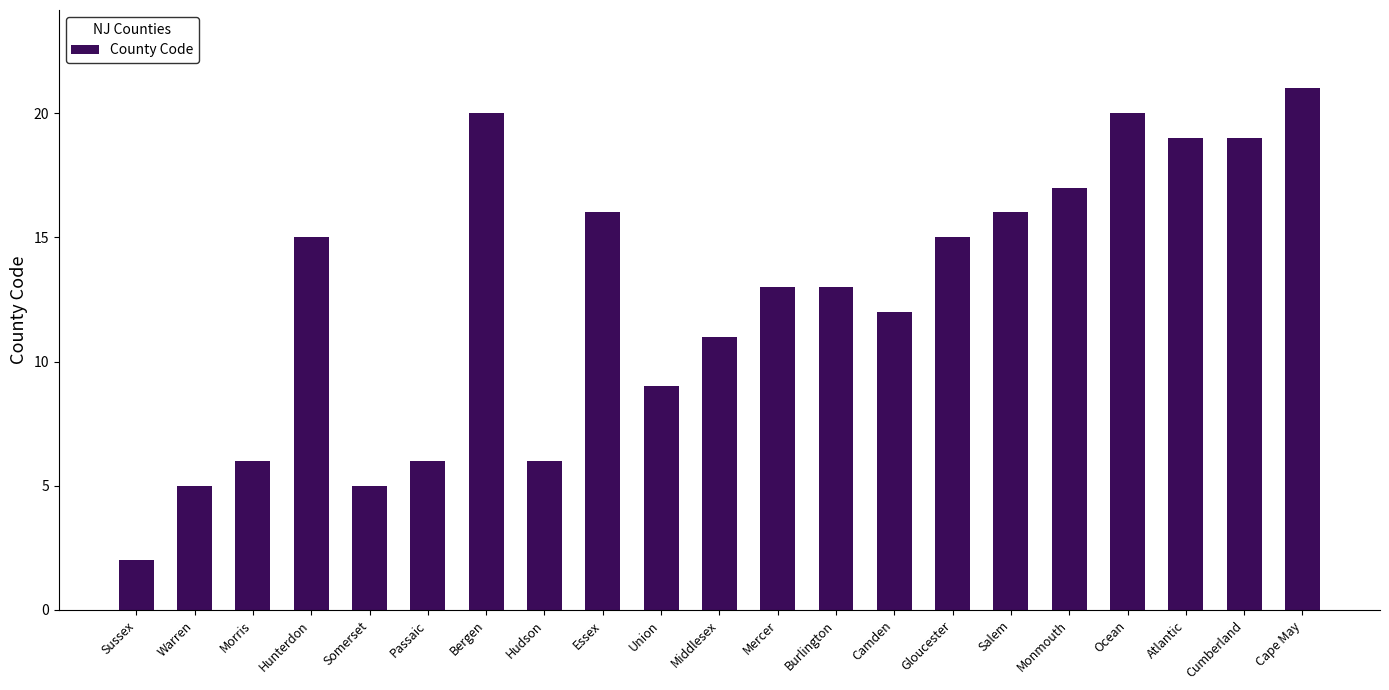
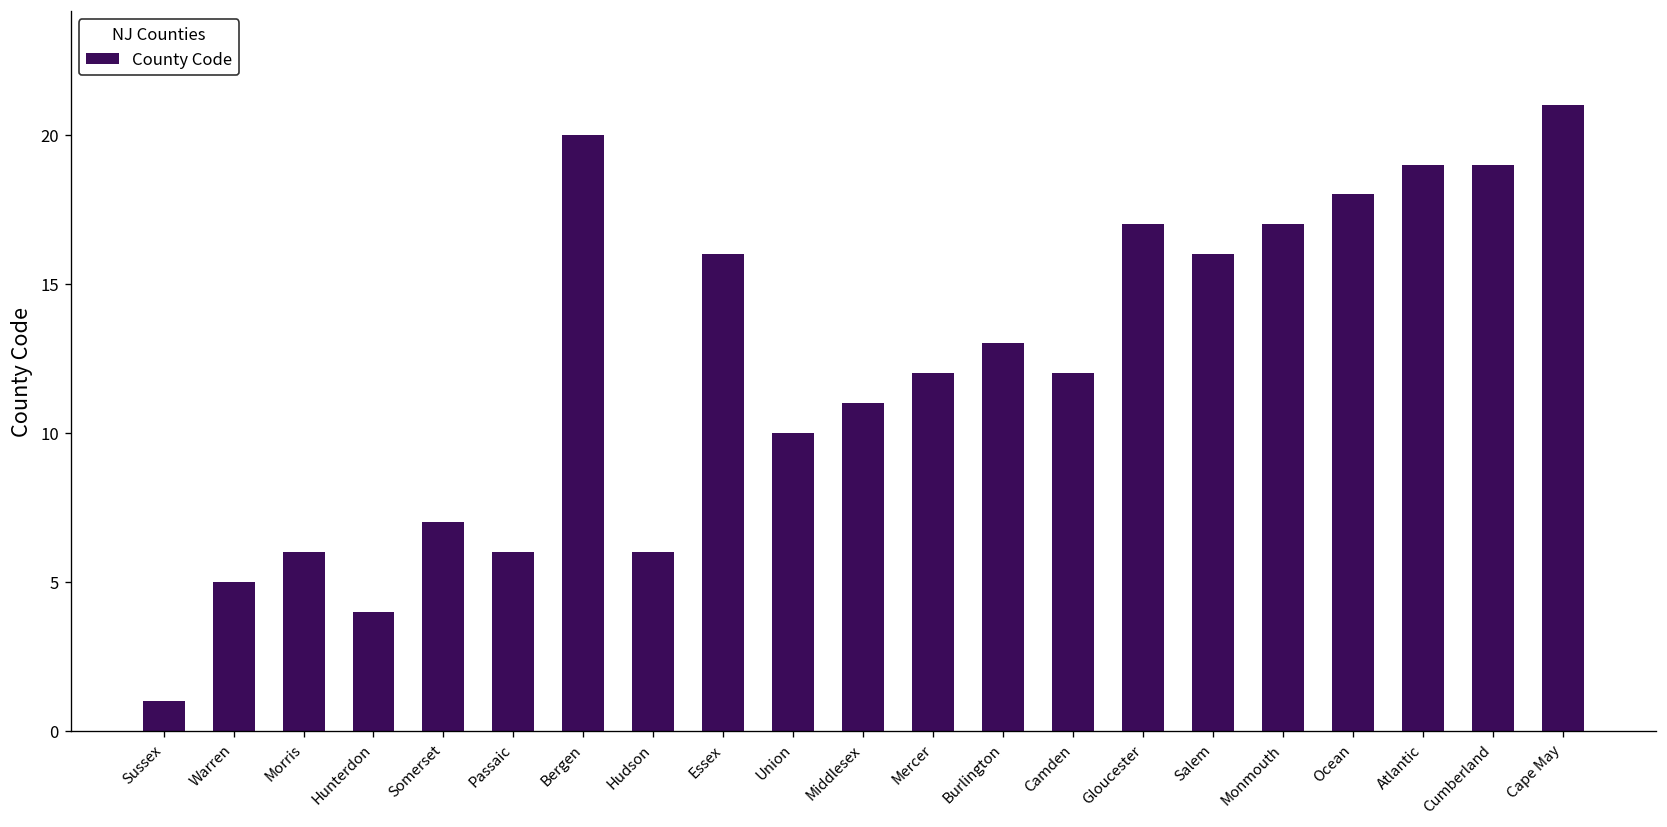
  {
-   "Sussex": 2,
+   "Sussex": 1,
    "Warren": 5,
    "Morris": 6,
-   "Hunterdon": 15,
-   "Somerset": 5,
+   "Hunterdon": 4,
+   "Somerset": 7,
    "Passaic": 6,
    "Bergen": 20,
    "Hudson": 6,
    "Essex": 16,
-   "Union": 9,
+   "Union": 10,
    "Middlesex": 11,
-   "Mercer": 13,
+   "Mercer": 12,
    "Burlington": 13,
    "Camden": 12,
-   "Gloucester": 15,
+   "Gloucester": 17,
    "Salem": 16,
    "Monmouth": 17,
-   "Ocean": 20,
+   "Ocean": 18,
    "Atlantic": 19,
    "Cumberland": 19,
    "Cape May": 21
  }
